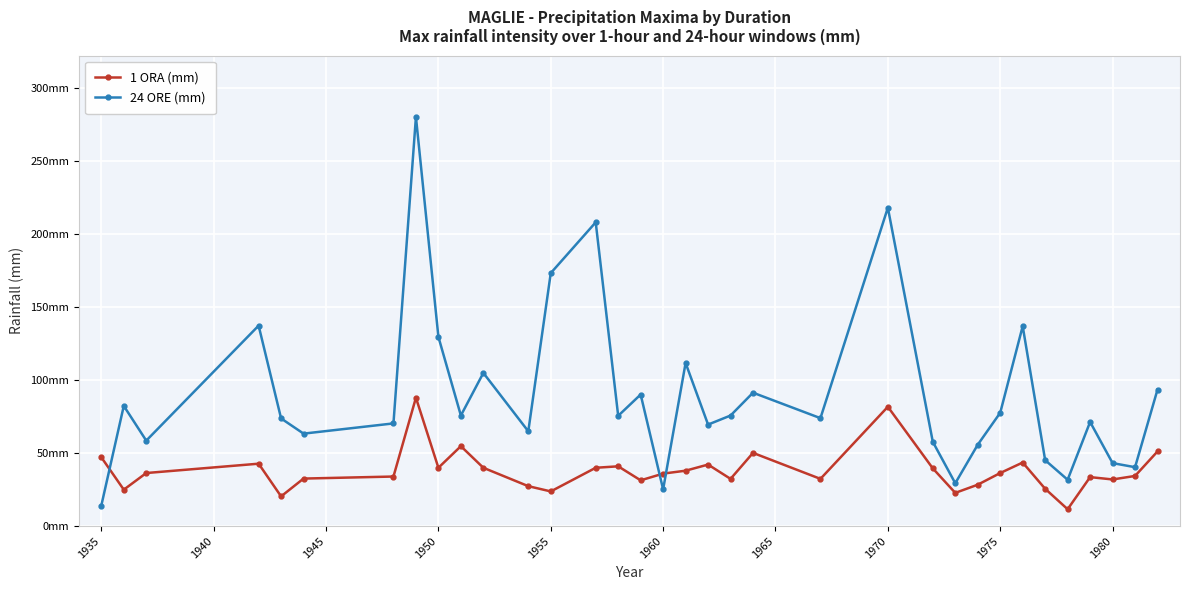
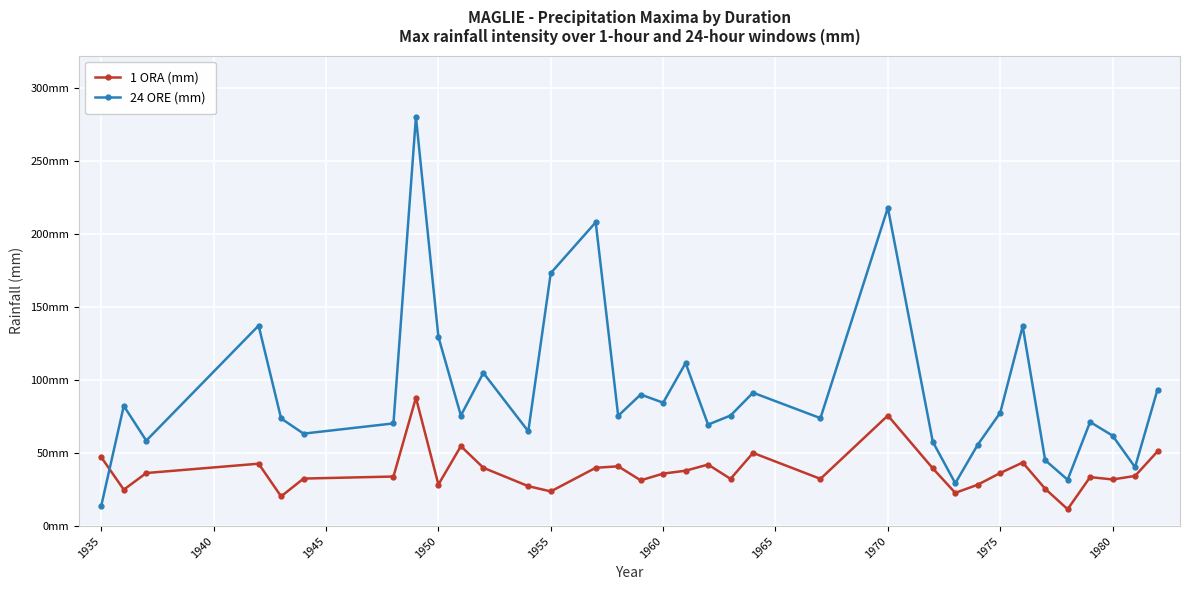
  {
    "1 ORA (mm)": {
      "1935": "47mm",
-     "1950": "40mm",
+     "1950": "29mm",
      "1955": "24mm",
      "1960": "36mm",
-     "1970": "82mm",
+     "1970": "76mm",
      "1975": "36mm",
      "1980": "32mm"
    },
    "24 ORE (mm)": {
      "1935": "14mm",
      "1950": "130mm",
      "1955": "173mm",
-     "1960": "25mm",
+     "1960": "85mm",
      "1970": "218mm",
      "1975": "78mm",
-     "1980": "43mm"
+     "1980": "62mm"
    }
  }
